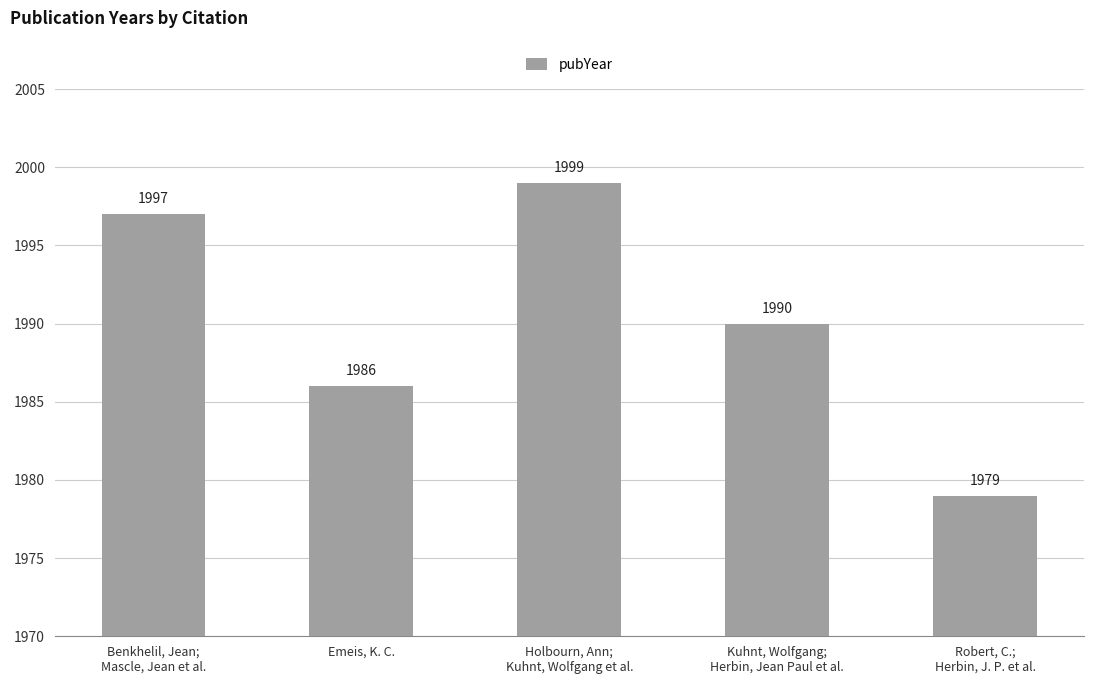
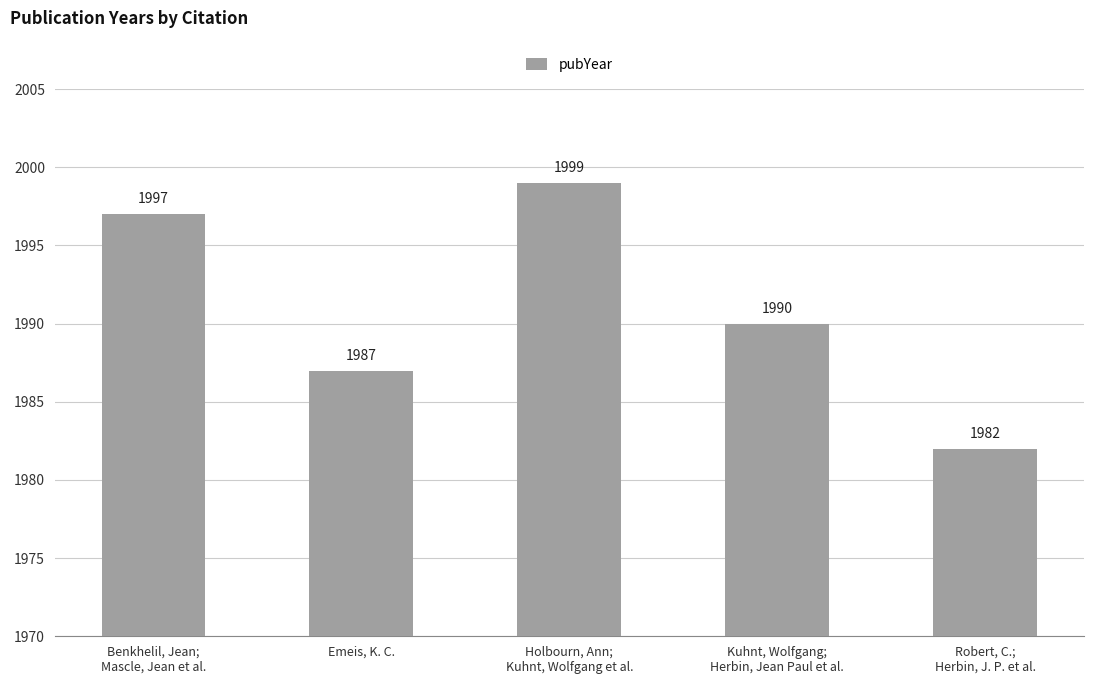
  {
    "Benkhelil, Jean; Mascle, Jean et al.": 1997,
-   "Emeis, K. C.": 1986,
+   "Emeis, K. C.": 1987,
    "Holbourn, Ann; Kuhnt, Wolfgang et al.": 1999,
    "Kuhnt, Wolfgang; Herbin, Jean Paul et al.": 1990,
-   "Robert, C.; Herbin, J. P. et al.": 1979
+   "Robert, C.; Herbin, J. P. et al.": 1982
  }
